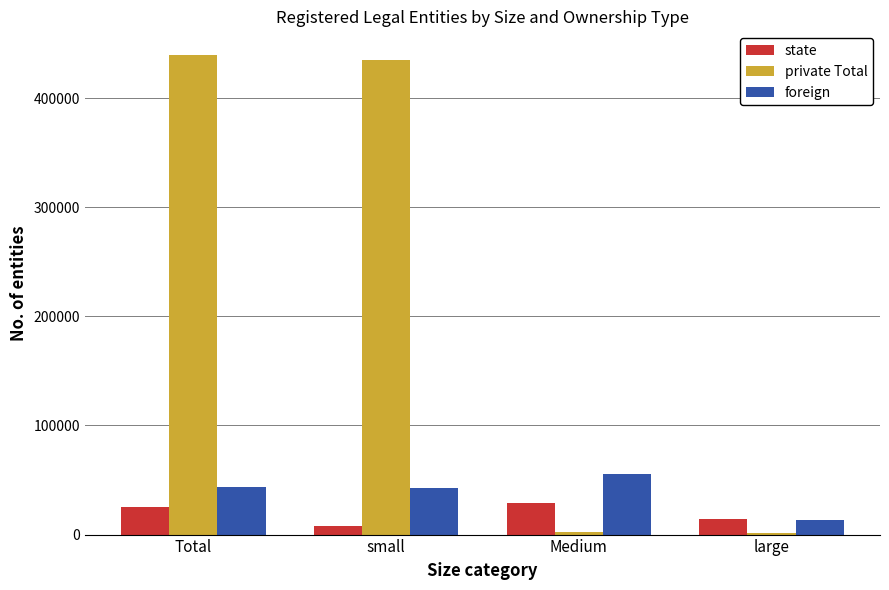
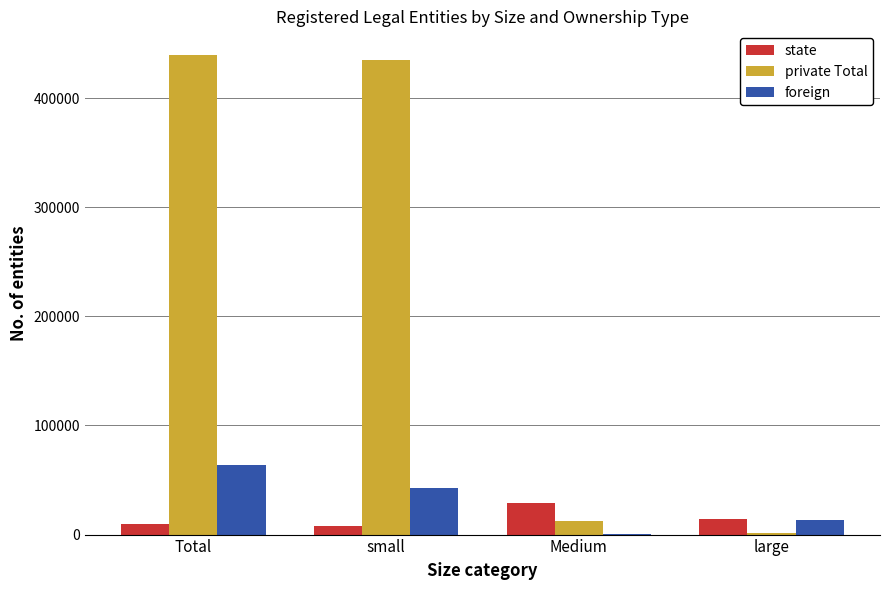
  {
    "state": {
-     "Total": 26000,
+     "Total": 10000,
      "small": 8000,
      "Medium": 29000,
      "large": 14000
    },
    "private Total": {
      "Total": 439000,
      "small": 435000,
-     "Medium": 3000
+     "Medium": 12000
    },
    "foreign": {
-     "Total": 43000,
+     "Total": 64000,
      "small": 43000,
-     "Medium": 55000,
+     "Medium": 0,
      "large": 14000
    }
  }
